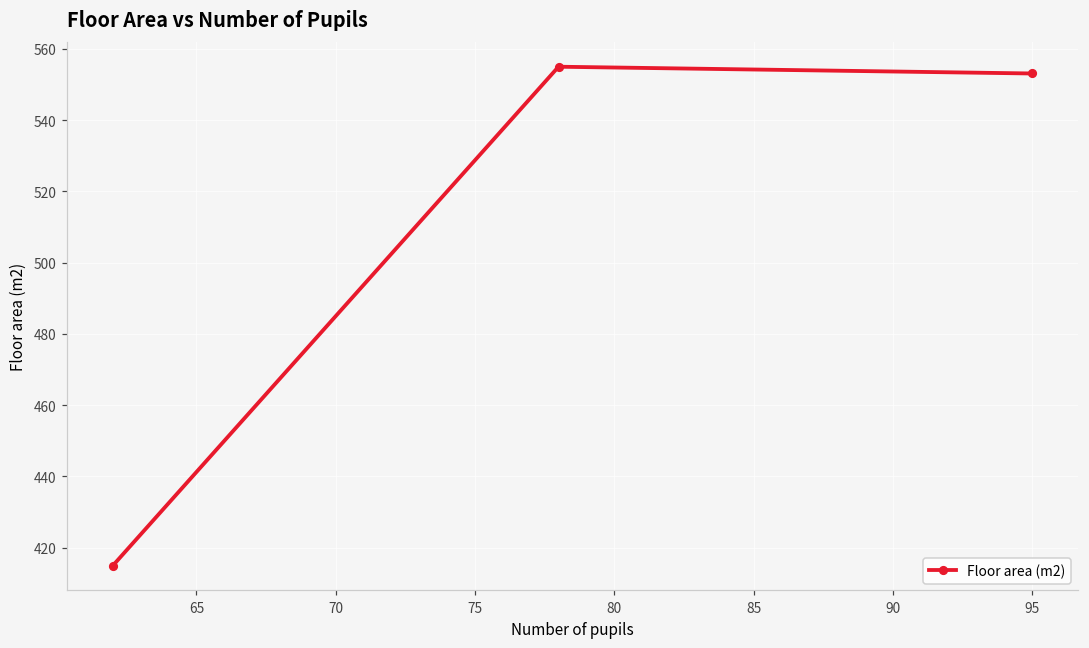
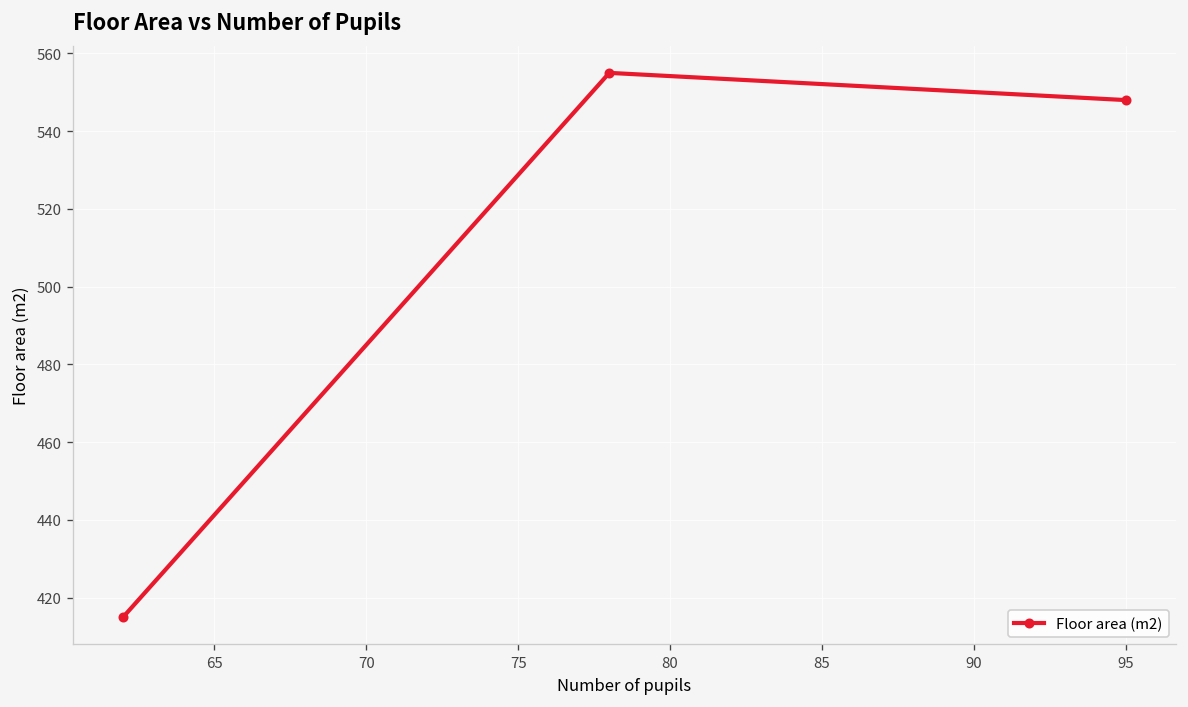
  {
-   "95": 553
+   "95": 548
  }
